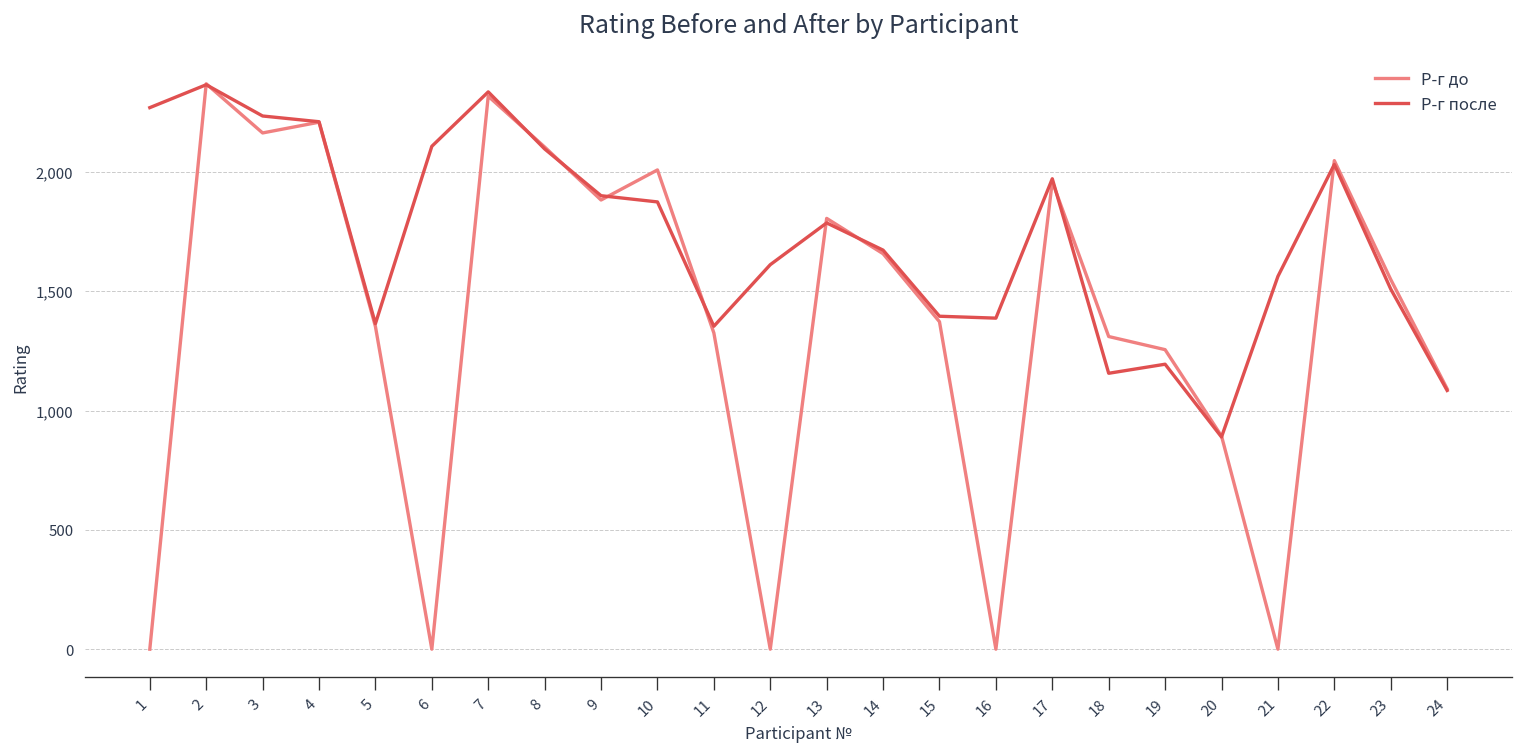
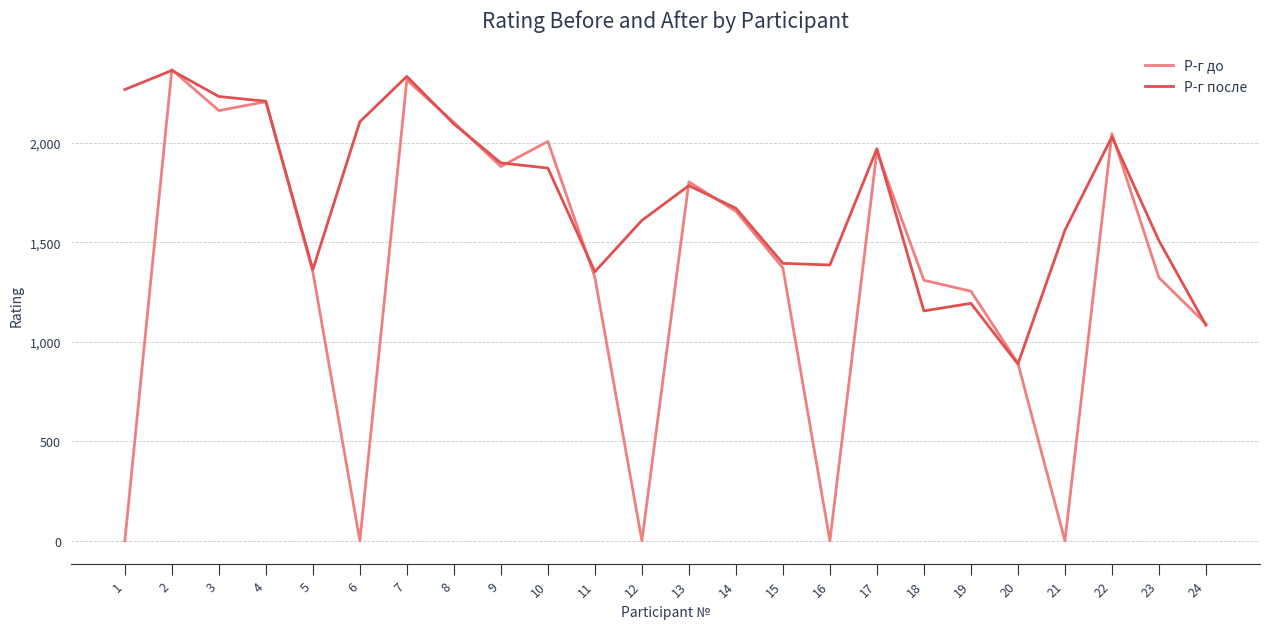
  {
    "Р-г до": {
      "1": "0",
      "3": "2,160",
      "6": "0",
      "7": "2,320",
      "9": "1,880",
      "10": "2,010",
      "11": "1,330",
      "12": "0",
      "13": "1,810",
      "14": "1,660",
      "15": "1,370",
      "16": "0",
      "18": "1,310",
      "19": "1,260",
      "21": "0",
      "22": "2,050",
-     "23": "1,550"
+     "23": "1,320"
    },
    "Р-г после": {
      "1": "2,270",
      "3": "2,230",
      "6": "2,110",
      "7": "2,340",
      "9": "1,900",
      "10": "1,870",
      "11": "1,350",
      "12": "1,610",
      "13": "1,790",
      "14": "1,670",
      "15": "1,400",
      "16": "1,390",
      "18": "1,160",
      "19": "1,190",
      "21": "1,560",
      "22": "2,030",
      "23": "1,510"
    }
  }
